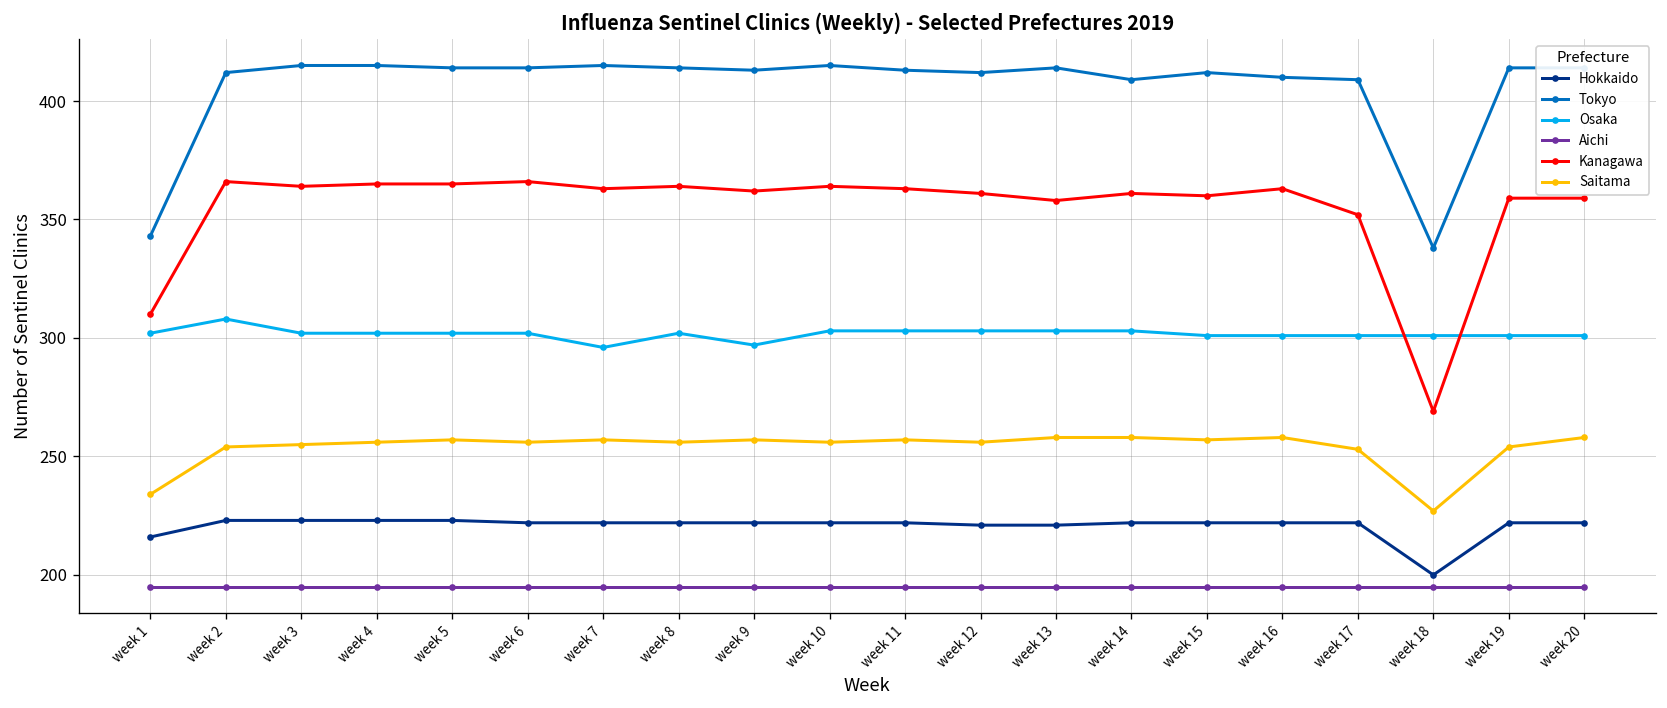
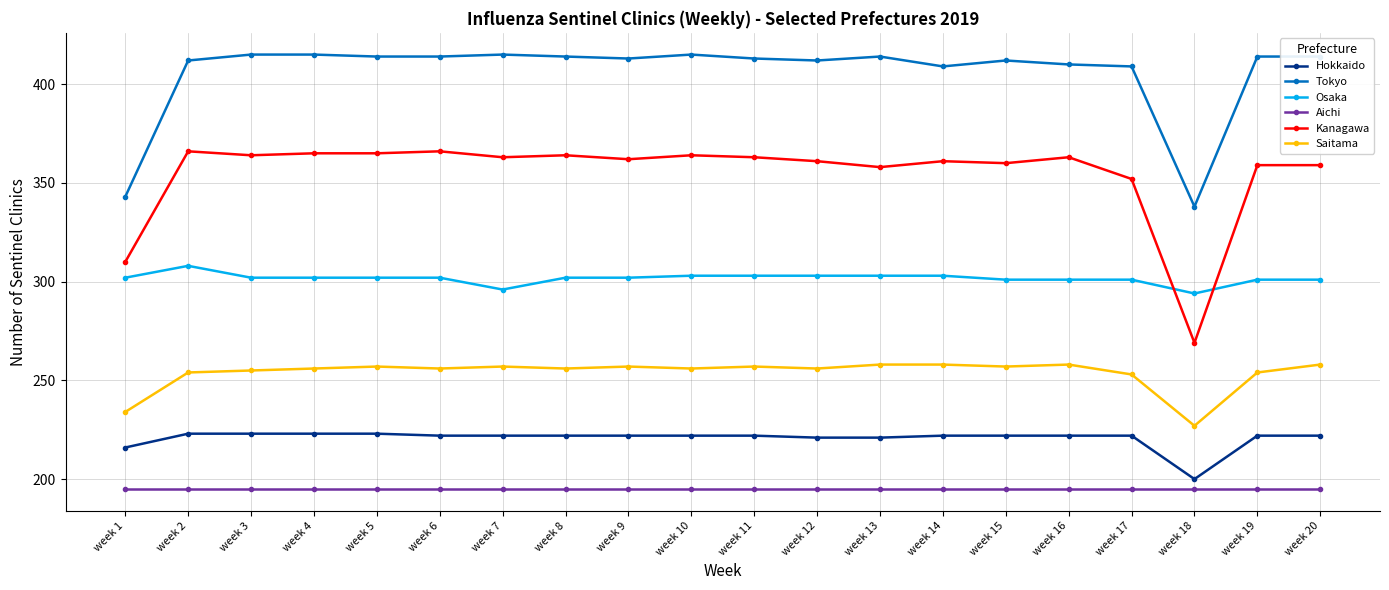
  {
    "Hokkaido": {
      "week 1": 216,
      "week 2": 223,
      "week 3": 223,
      "week 4": 223,
      "week 5": 223,
      "week 6": 222,
      "week 7": 222,
      "week 8": 222,
      "week 9": 222,
      "week 10": 222,
      "week 11": 222,
      "week 12": 221,
      "week 13": 221,
      "week 14": 222,
      "week 15": 222,
      "week 16": 222,
      "week 17": 222,
      "week 18": 200,
      "week 19": 222,
      "week 20": 222
    },
    "Tokyo": {
      "week 1": 343,
      "week 2": 412,
      "week 3": 415,
      "week 4": 415,
      "week 5": 414,
      "week 6": 414,
      "week 7": 415,
      "week 8": 414,
      "week 9": 413,
      "week 10": 415,
      "week 11": 413,
      "week 12": 412,
      "week 13": 414,
      "week 14": 409,
      "week 15": 412,
      "week 16": 410,
      "week 17": 409,
      "week 18": 338,
      "week 19": 414
    },
    "Osaka": {
      "week 1": 302,
      "week 2": 308,
      "week 3": 302,
      "week 4": 302,
      "week 5": 302,
      "week 6": 302,
      "week 7": 296,
      "week 8": 302,
-     "week 9": 297,
+     "week 9": 302,
      "week 10": 303,
      "week 11": 303,
      "week 12": 303,
      "week 13": 303,
      "week 14": 303,
      "week 15": 301,
      "week 16": 301,
      "week 17": 301,
-     "week 18": 301,
+     "week 18": 294,
      "week 19": 301,
      "week 20": 301
    },
    "Aichi": {
      "week 1": 195,
      "week 2": 195,
      "week 3": 195,
      "week 4": 195,
      "week 5": 195,
      "week 6": 195,
      "week 7": 195,
      "week 8": 195,
      "week 9": 195,
      "week 10": 195,
      "week 11": 195,
      "week 12": 195,
      "week 13": 195,
      "week 14": 195,
      "week 15": 195,
      "week 16": 195,
      "week 17": 195,
      "week 18": 195,
      "week 19": 195,
      "week 20": 195
    },
    "Kanagawa": {
      "week 1": 310,
      "week 2": 366,
      "week 3": 364,
      "week 4": 365,
      "week 5": 365,
      "week 6": 366,
      "week 7": 363,
      "week 8": 364,
      "week 9": 362,
      "week 10": 364,
      "week 11": 363,
      "week 12": 361,
      "week 13": 358,
      "week 14": 361,
      "week 15": 360,
      "week 16": 363,
      "week 17": 352,
      "week 18": 269,
      "week 19": 359,
      "week 20": 359
    },
    "Saitama": {
      "week 1": 234,
      "week 2": 254,
      "week 3": 255,
      "week 4": 256,
      "week 5": 257,
      "week 6": 256,
      "week 7": 257,
      "week 8": 256,
      "week 9": 257,
      "week 10": 256,
      "week 11": 257,
      "week 12": 256,
      "week 13": 258,
      "week 14": 258,
      "week 15": 257,
      "week 16": 258,
      "week 17": 253,
      "week 18": 227,
      "week 19": 254,
      "week 20": 258
    }
  }
